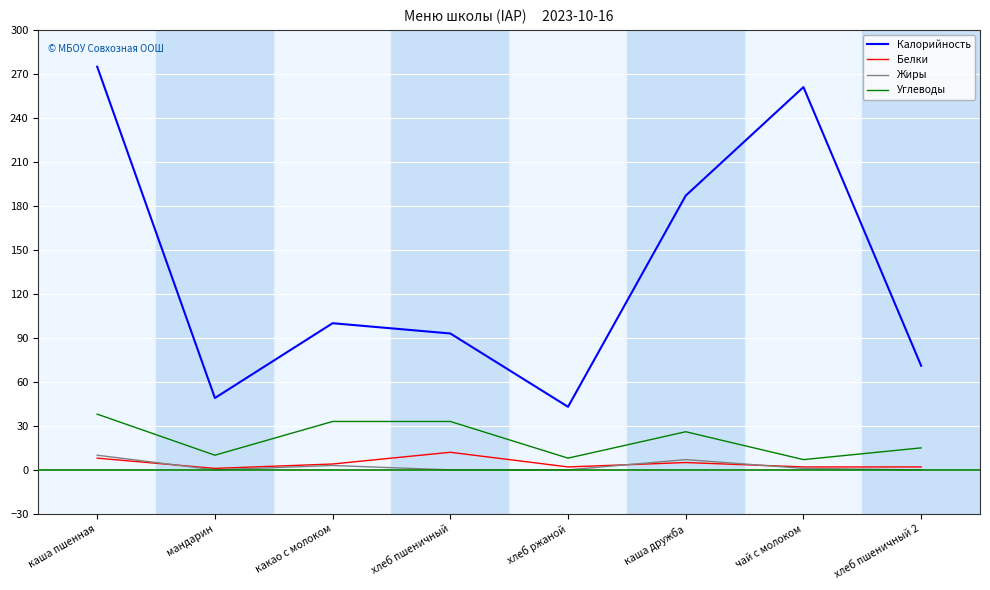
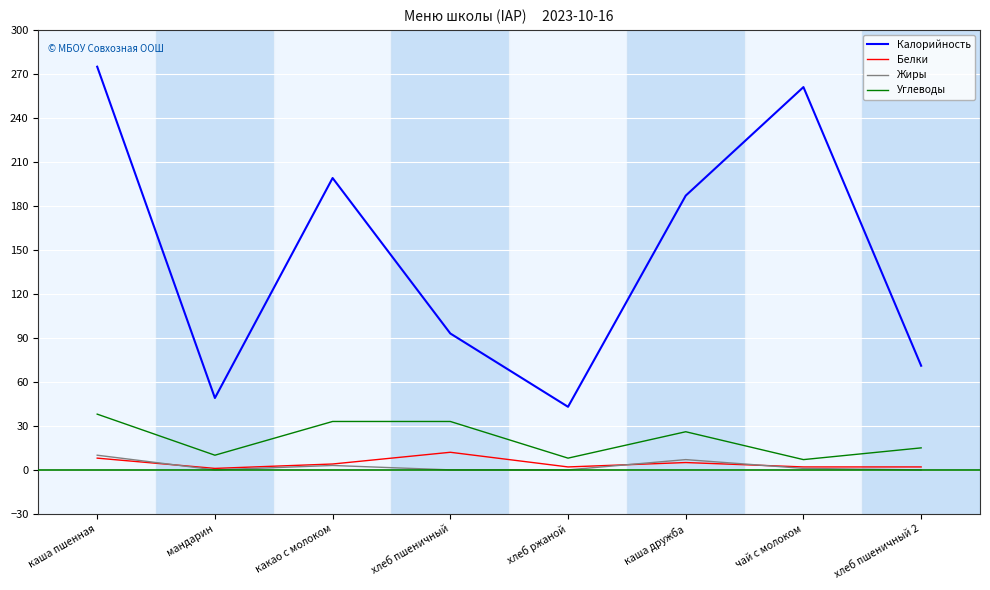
  {
    "Калорийность": {
      "каша пшенная": 275,
      "мандарин": 49,
-     "какао с молоком": 100,
+     "какао с молоком": 199,
      "хлеб пшеничный": 93,
      "хлеб ржаной": 43,
      "каша дружба": 187,
      "чай с молоком": 261,
      "хлеб пшеничный 2": 71
    },
    "Белки": {
      "каша пшенная": 8,
      "хлеб пшеничный": 12,
      "хлеб ржаной": 2,
      "каша дружба": 5,
      "хлеб пшеничный 2": 2
    },
    "Жиры": {
      "каша пшенная": 10,
      "хлеб пшеничный": 0,
      "хлеб ржаной": 0,
      "каша дружба": 7,
      "хлеб пшеничный 2": 0
    },
    "Углеводы": {
      "каша пшенная": 38,
      "мандарин": 10,
      "какао с молоком": 33,
      "хлеб пшеничный": 33,
      "хлеб ржаной": 8,
      "каша дружба": 26,
      "чай с молоком": 7,
      "хлеб пшеничный 2": 15
    }
  }
